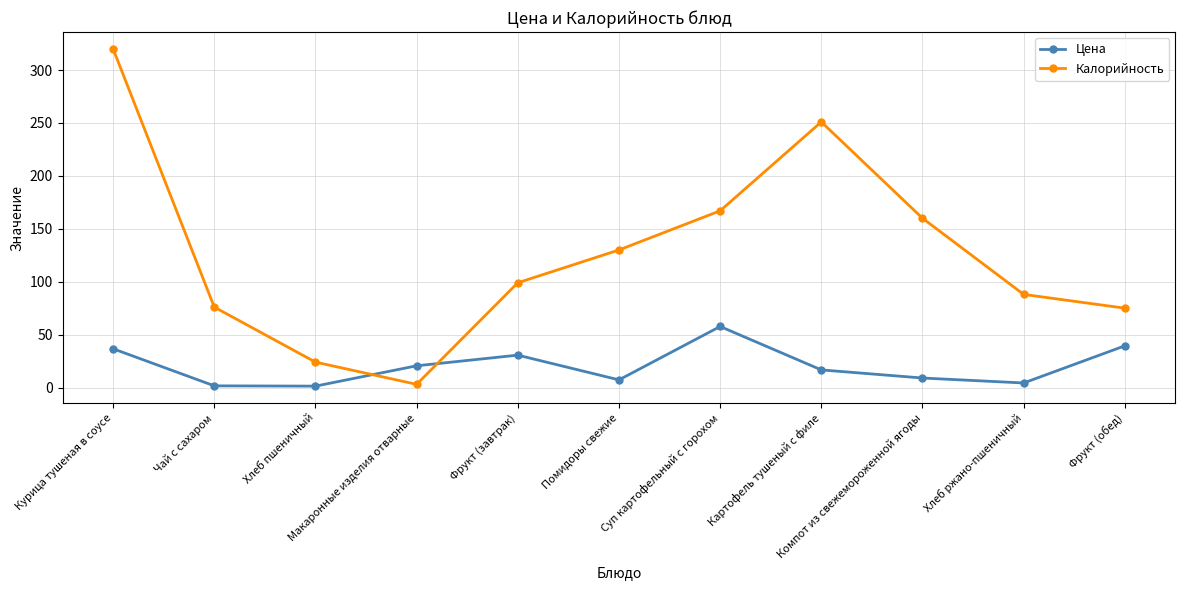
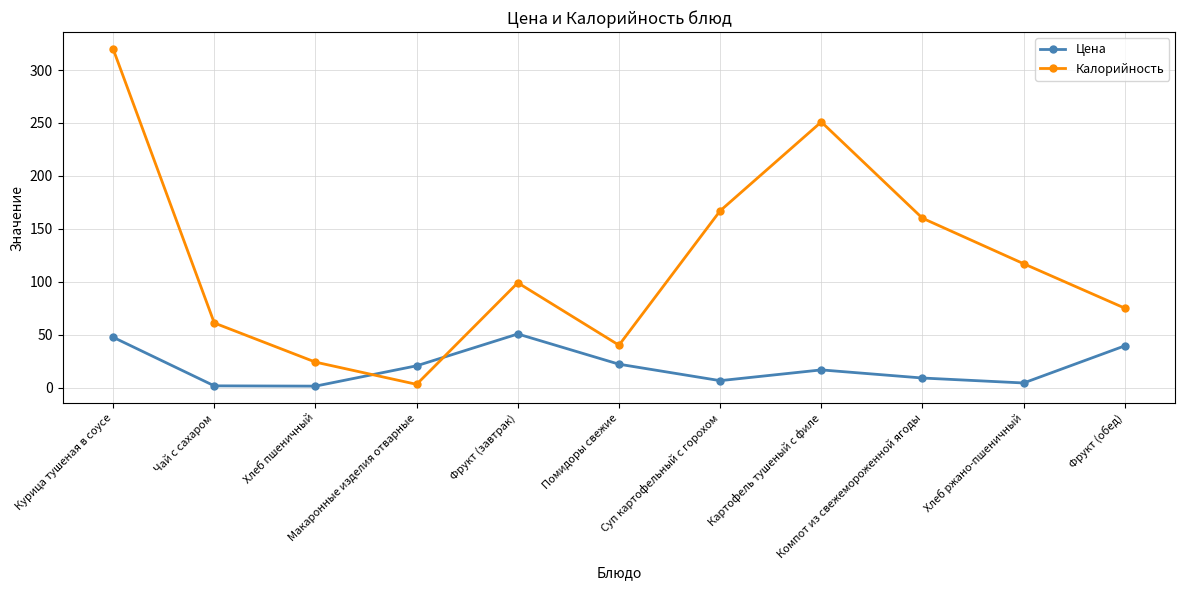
  {
    "Цена": {
-     "Курица тушеная в соусе": 37,
+     "Курица тушеная в соусе": 48,
      "Чай с сахаром": 2,
      "Хлеб пшеничный": 1,
      "Макаронные изделия отварные": 21,
-     "Фрукт (завтрак)": 31,
-     "Помидоры свежие": 7,
-     "Суп картофельный с горохом": 58,
+     "Фрукт (завтрак)": 51,
+     "Помидоры свежие": 22,
+     "Суп картофельный с горохом": 6,
      "Картофель тушеный с филе": 17,
      "Компот из свежемороженной ягоды": 9,
      "Хлеб ржано-пшеничный": 4,
      "Фрукт (обед)": 39
    },
    "Калорийность": {
      "Курица тушеная в соусе": 320,
-     "Чай с сахаром": 76,
+     "Чай с сахаром": 61,
      "Хлеб пшеничный": 24,
      "Макаронные изделия отварные": 3,
      "Фрукт (завтрак)": 99,
-     "Помидоры свежие": 130,
+     "Помидоры свежие": 40,
      "Суп картофельный с горохом": 167,
      "Картофель тушеный с филе": 251,
      "Компот из свежемороженной ягоды": 160,
-     "Хлеб ржано-пшеничный": 88,
+     "Хлеб ржано-пшеничный": 117,
      "Фрукт (обед)": 75
    }
  }
